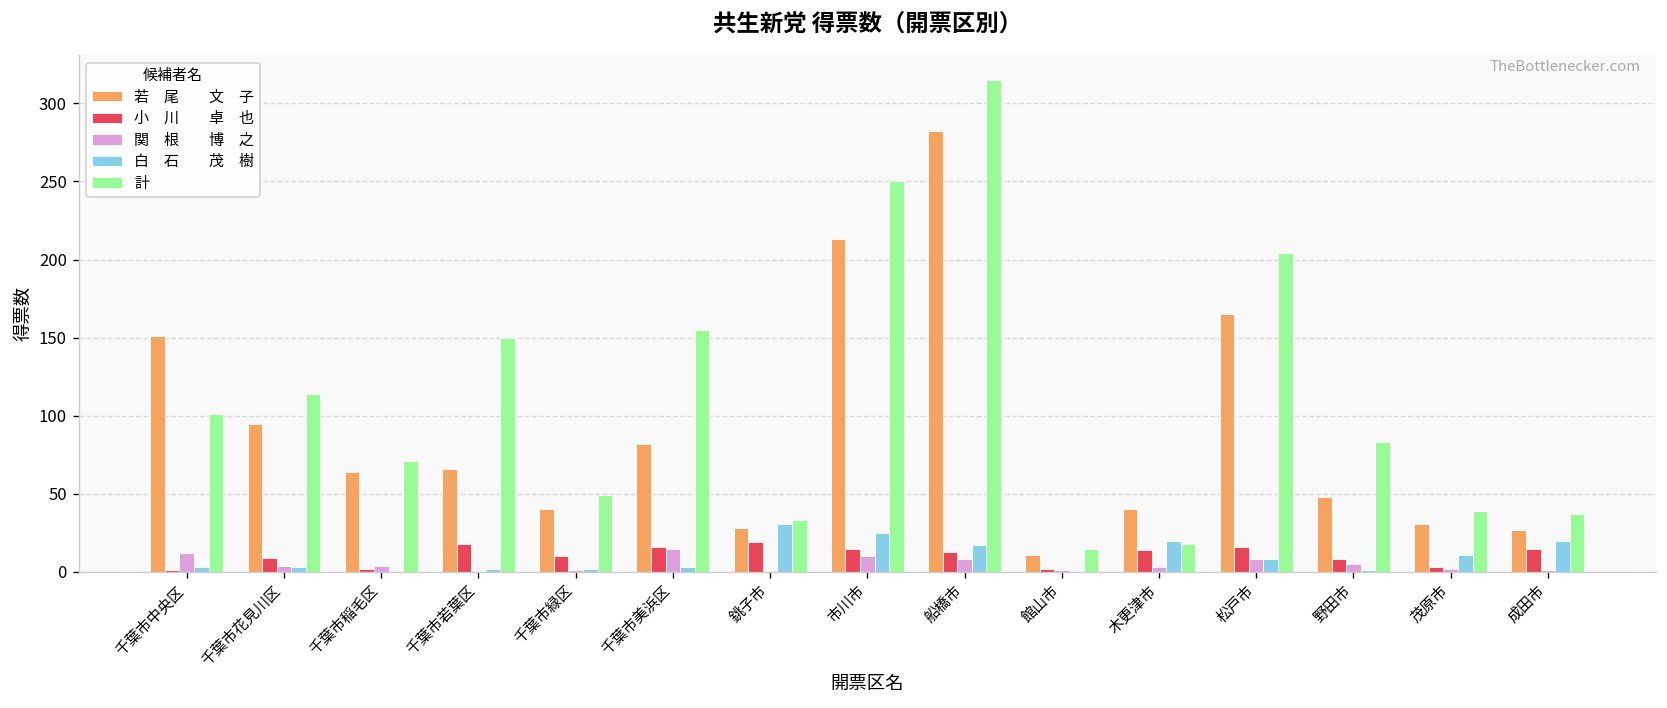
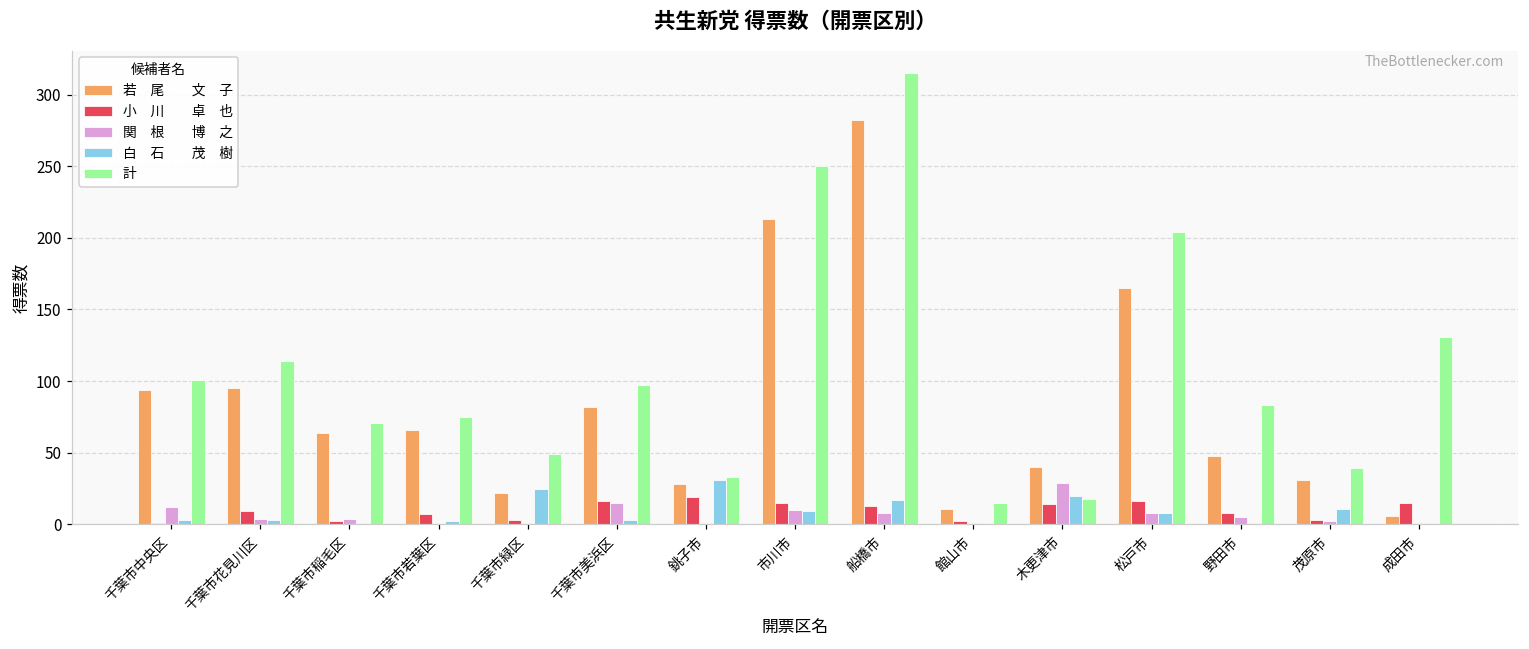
  {
    "若 尾 文 子": {
-     "千葉市中央区": 151,
+     "千葉市中央区": 94,
      "千葉市花見川区": 95,
      "千葉市稲毛区": 64,
      "千葉市若葉区": 66,
-     "千葉市緑区": 40,
+     "千葉市緑区": 22,
      "千葉市美浜区": 82,
      "銚子市": 28,
      "市川市": 213,
      "船橋市": 282,
      "館山市": 11,
      "木更津市": 40,
      "松戸市": 165,
      "野田市": 48,
      "茂原市": 31,
-     "成田市": 27
+     "成田市": 6
    },
    "小 川 卓 也": {
      "千葉市花見川区": 9,
      "千葉市稲毛区": 2,
-     "千葉市若葉区": 18,
-     "千葉市緑区": 10,
+     "千葉市若葉区": 7,
+     "千葉市緑区": 3,
      "千葉市美浜区": 16,
      "銚子市": 19,
      "市川市": 15,
      "船橋市": 13,
      "館山市": 2,
      "木更津市": 14,
      "松戸市": 16,
      "野田市": 8,
      "茂原市": 3,
      "成田市": 15
    },
    "関 根 博 之": {
      "千葉市中央区": 12,
      "千葉市花見川区": 4,
      "千葉市稲毛区": 4,
      "千葉市若葉区": 0,
      "千葉市美浜区": 15,
      "銚子市": 0,
      "市川市": 10,
      "船橋市": 8,
-     "木更津市": 3,
+     "木更津市": 29,
      "松戸市": 8,
      "野田市": 5,
      "茂原市": 2
    },
    "白 石 茂 樹": {
      "千葉市中央区": 3,
      "千葉市花見川区": 3,
      "千葉市稲毛区": 0,
      "千葉市若葉区": 2,
-     "千葉市緑区": 2,
+     "千葉市緑区": 25,
      "千葉市美浜区": 3,
      "銚子市": 31,
-     "市川市": 25,
+     "市川市": 9,
      "船橋市": 17,
      "館山市": 0,
      "木更津市": 20,
      "松戸市": 8,
      "茂原市": 11,
-     "成田市": 20
+     "成田市": 1
    },
    "計": {
      "千葉市中央区": 101,
      "千葉市花見川区": 114,
      "千葉市稲毛区": 71,
-     "千葉市若葉区": 150,
+     "千葉市若葉区": 75,
      "千葉市緑区": 49,
-     "千葉市美浜区": 155,
+     "千葉市美浜区": 97,
      "銚子市": 33,
      "市川市": 250,
      "船橋市": 315,
      "館山市": 15,
      "木更津市": 18,
      "松戸市": 204,
      "野田市": 83,
      "茂原市": 39,
-     "成田市": 37
+     "成田市": 131
    }
  }
